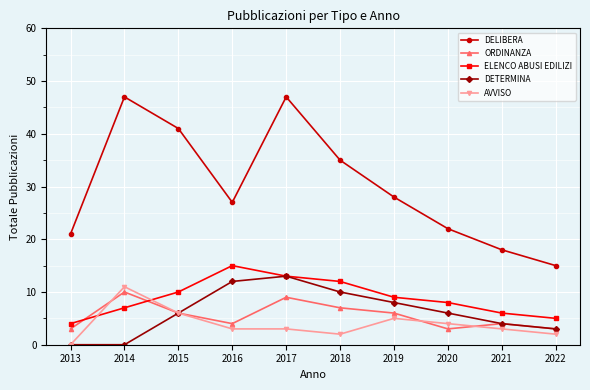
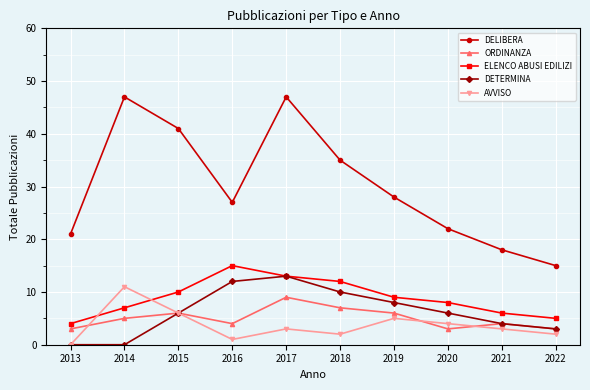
  {
    "ORDINANZA": {
      "2013": 3,
-     "2014": 10,
+     "2014": 5,
      "2016": 4,
      "2017": 9,
      "2018": 7,
      "2019": 6,
      "2020": 3
    },
    "AVVISO": {
      "2014": 11,
-     "2016": 3,
+     "2016": 1,
      "2017": 3,
      "2018": 2,
      "2019": 5,
      "2020": 4,
      "2021": 3,
      "2022": 2
    }
  }
